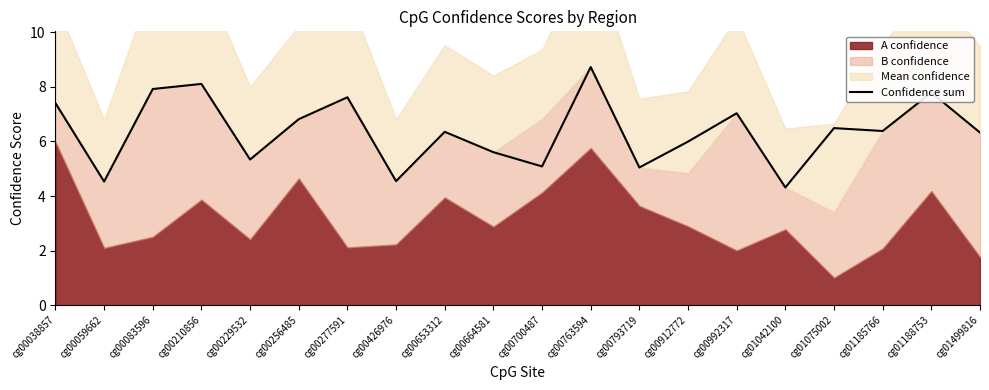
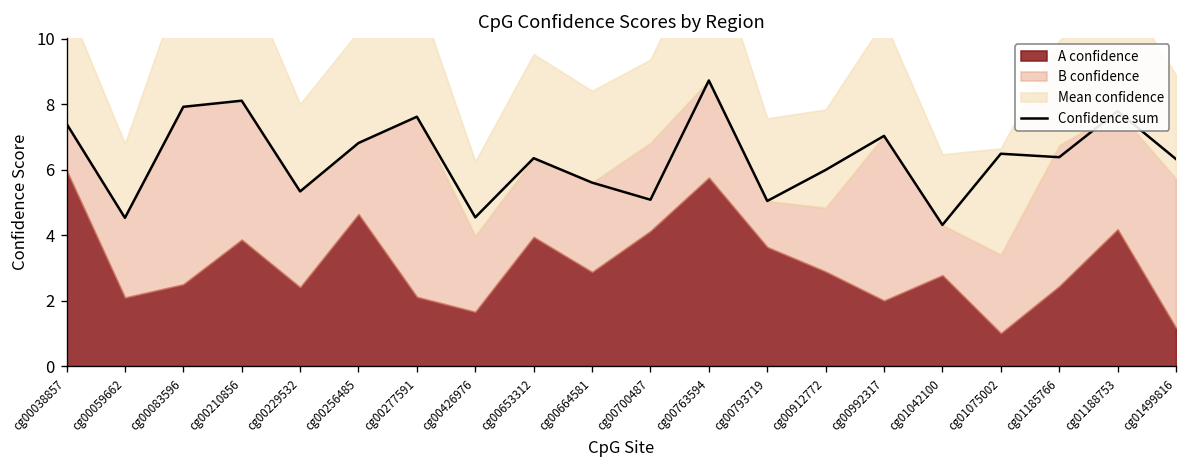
  {
    "A confidence": {
      "cg00038857": 6.0,
      "cg00059662": 2.1,
      "cg00083596": 2.5,
      "cg00210856": 3.9,
      "cg00229532": 2.4,
      "cg00256485": 4.6,
      "cg00277591": 2.1,
-     "cg00426976": 2.2,
+     "cg00426976": 1.7,
      "cg00653312": 3.9,
      "cg00664581": 2.9,
      "cg00700487": 4.1,
      "cg00763594": 5.8,
      "cg00793719": 3.6,
      "cg00912772": 2.9,
      "cg00992317": 2.0,
      "cg01042100": 2.8,
      "cg01075002": 1.0,
-     "cg01185766": 2.1,
+     "cg01185766": 2.4,
      "cg01188753": 4.2,
-     "cg01499816": 1.8
+     "cg01499816": 1.2
    },
    "Confidence sum": {
      "cg00700487": 5.1,
      "cg00912772": 6.0,
      "cg01075002": 6.5
    }
  }
